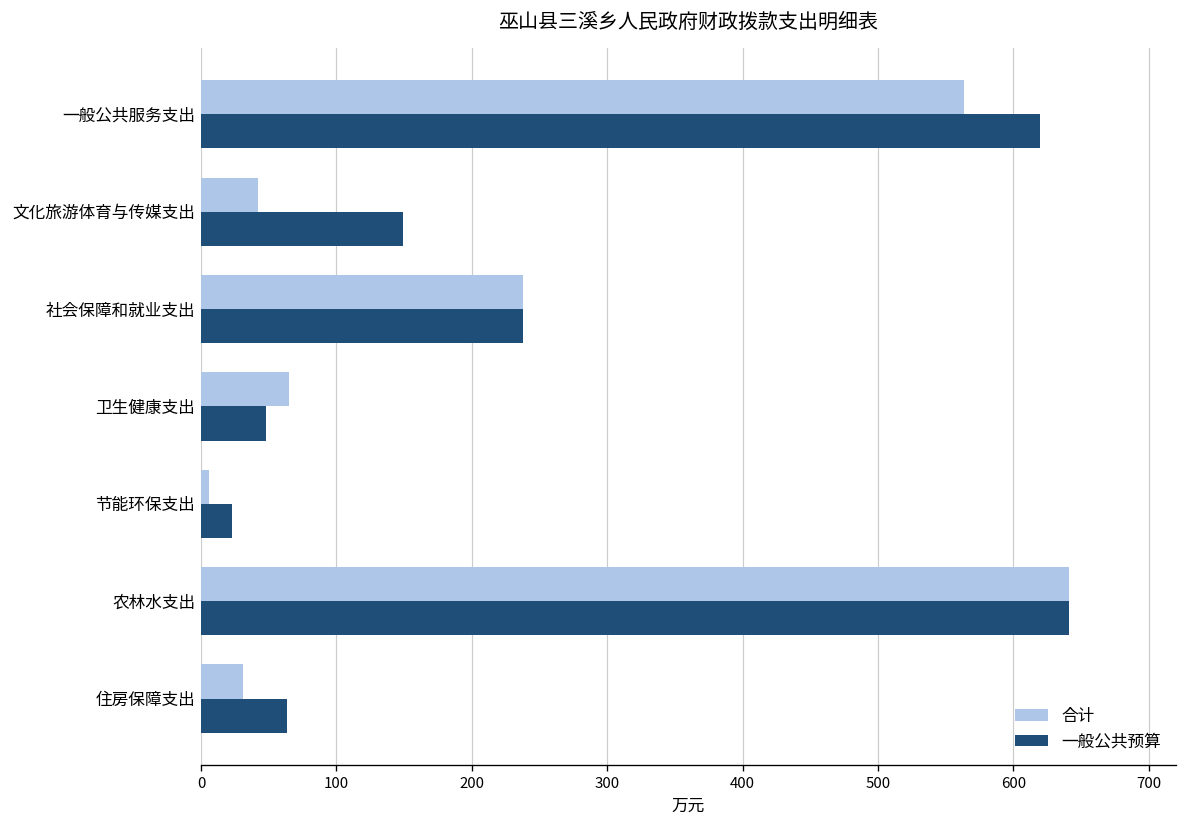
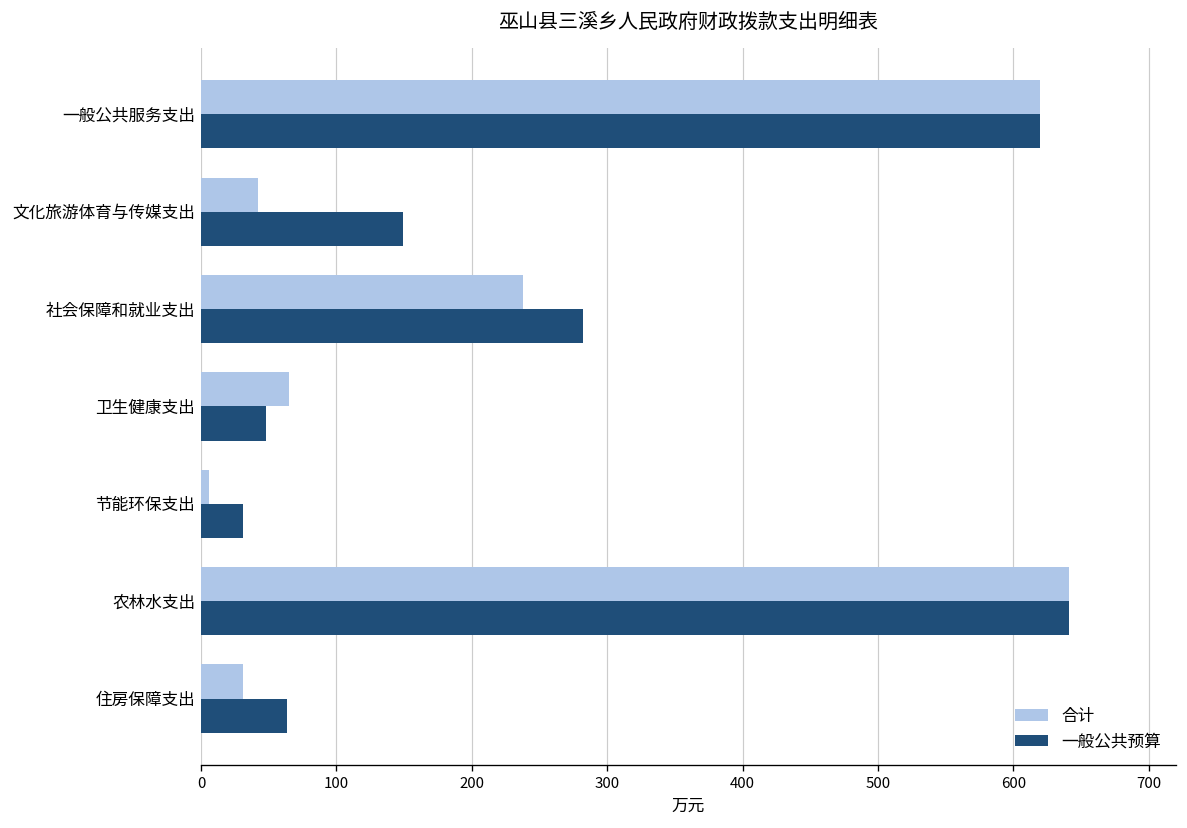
  {
    "合计": {
-     "一般公共服务支出": 563,
+     "一般公共服务支出": 620,
      "文化旅游体育与传媒支出": 42,
      "社会保障和就业支出": 238,
      "卫生健康支出": 65,
      "节能环保支出": 6,
      "农林水支出": 641,
      "住房保障支出": 31
    },
    "一般公共预算": {
      "一般公共服务支出": 620,
      "文化旅游体育与传媒支出": 149,
-     "社会保障和就业支出": 238,
+     "社会保障和就业支出": 282,
      "卫生健康支出": 48,
-     "节能环保支出": 23,
+     "节能环保支出": 31,
      "农林水支出": 641,
      "住房保障支出": 64
    }
  }
